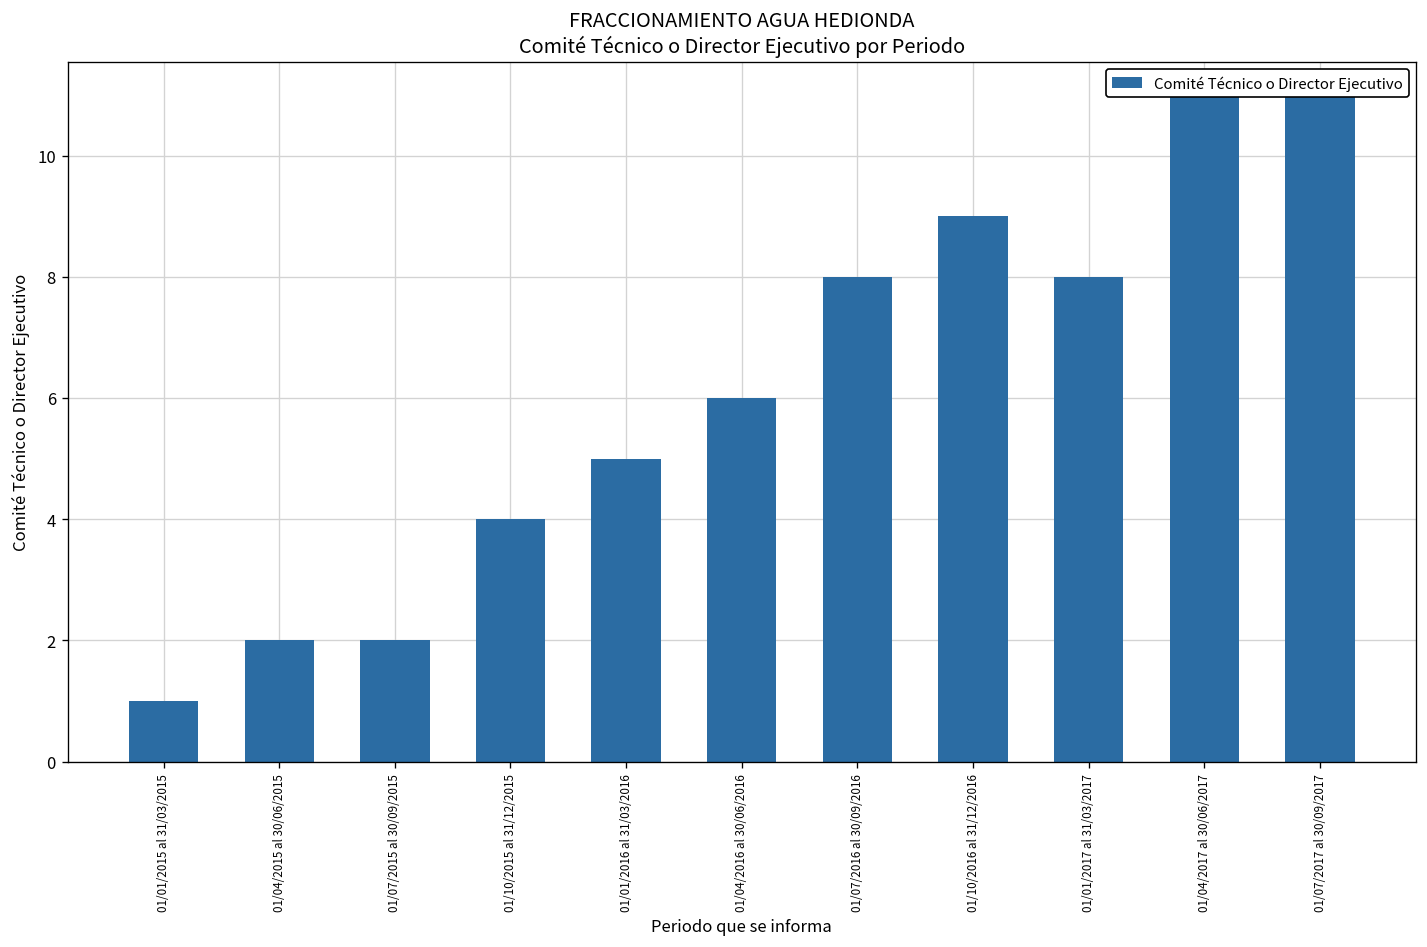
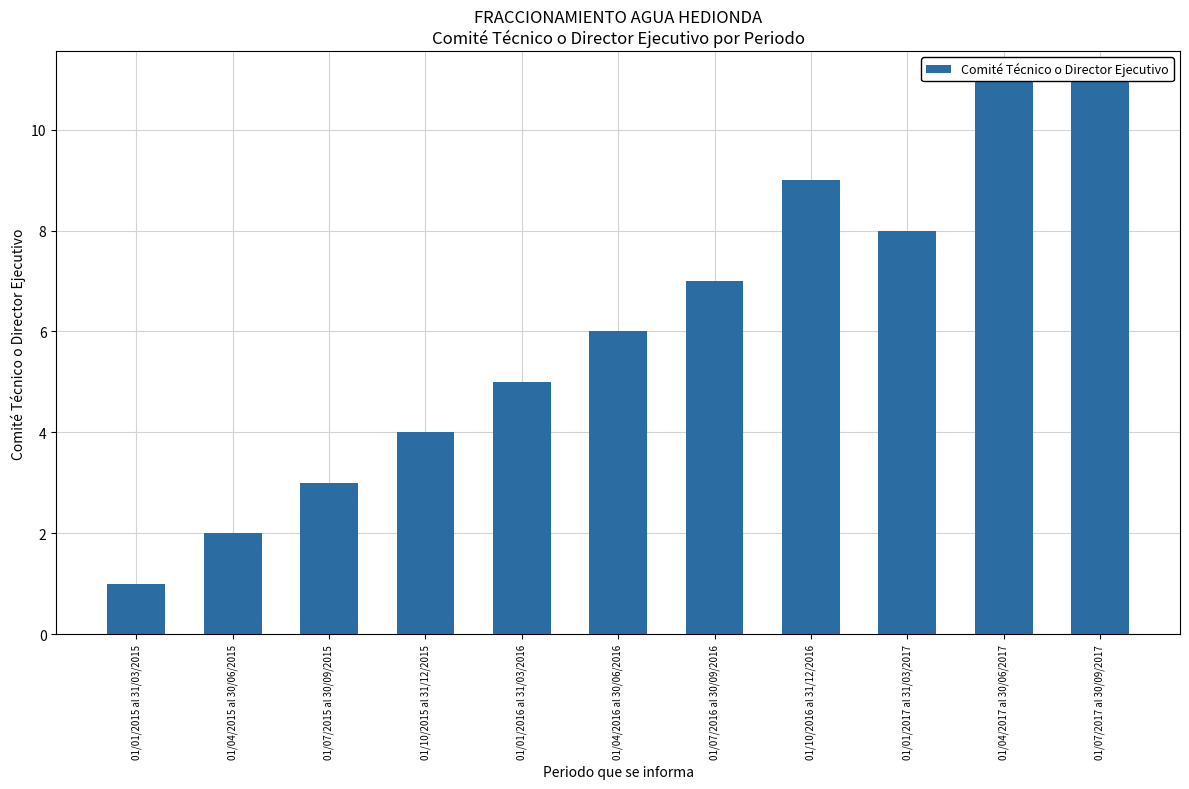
  {
    "01/01/2015 al 31/03/2015": 1,
    "01/04/2015 al 30/06/2015": 2,
-   "01/07/2015 al 30/09/2015": 2,
+   "01/07/2015 al 30/09/2015": 3,
    "01/10/2015 al 31/12/2015": 4,
    "01/01/2016 al 31/03/2016": 5,
    "01/04/2016 al 30/06/2016": 6,
-   "01/07/2016 al 30/09/2016": 8,
+   "01/07/2016 al 30/09/2016": 7,
    "01/10/2016 al 31/12/2016": 9,
    "01/01/2017 al 31/03/2017": 8
  }
